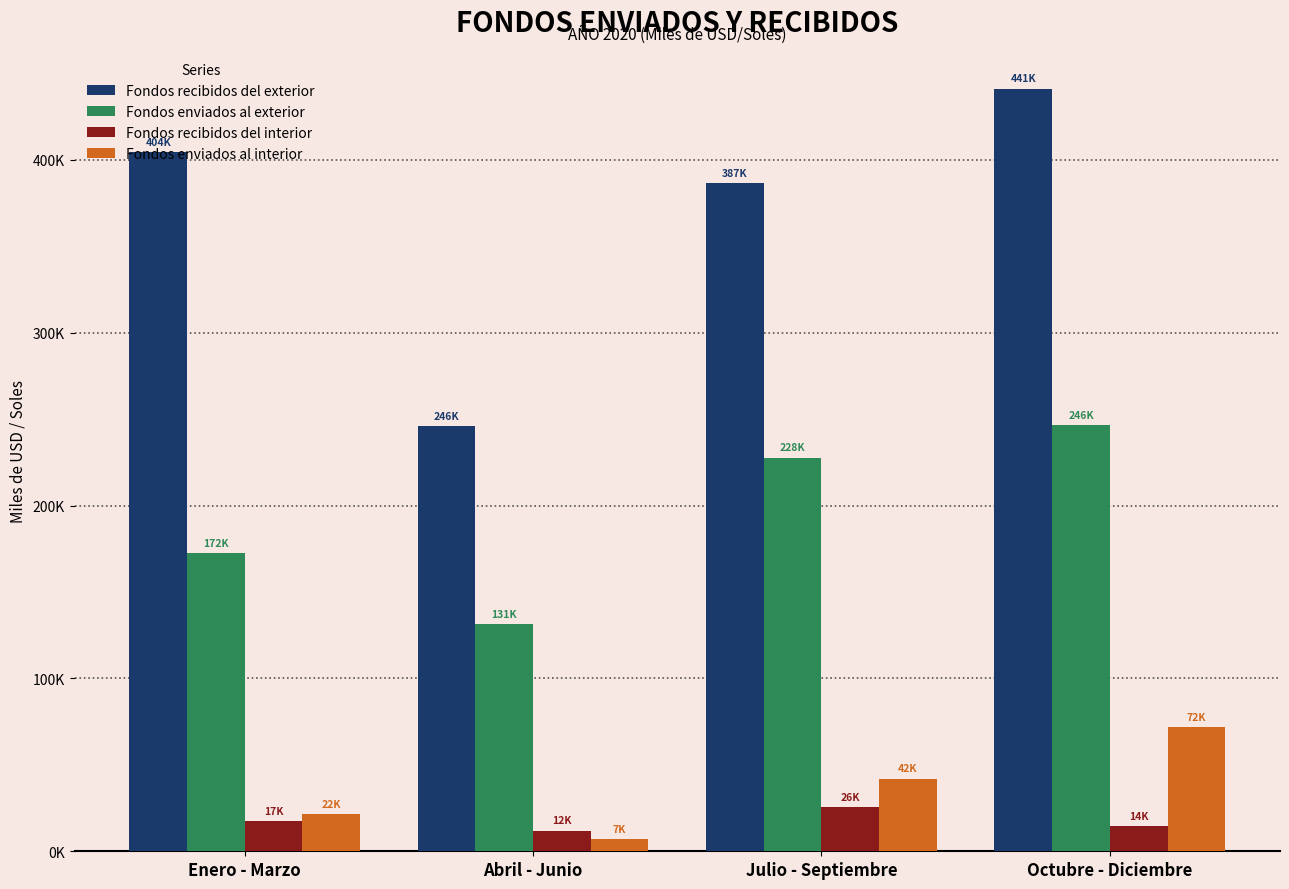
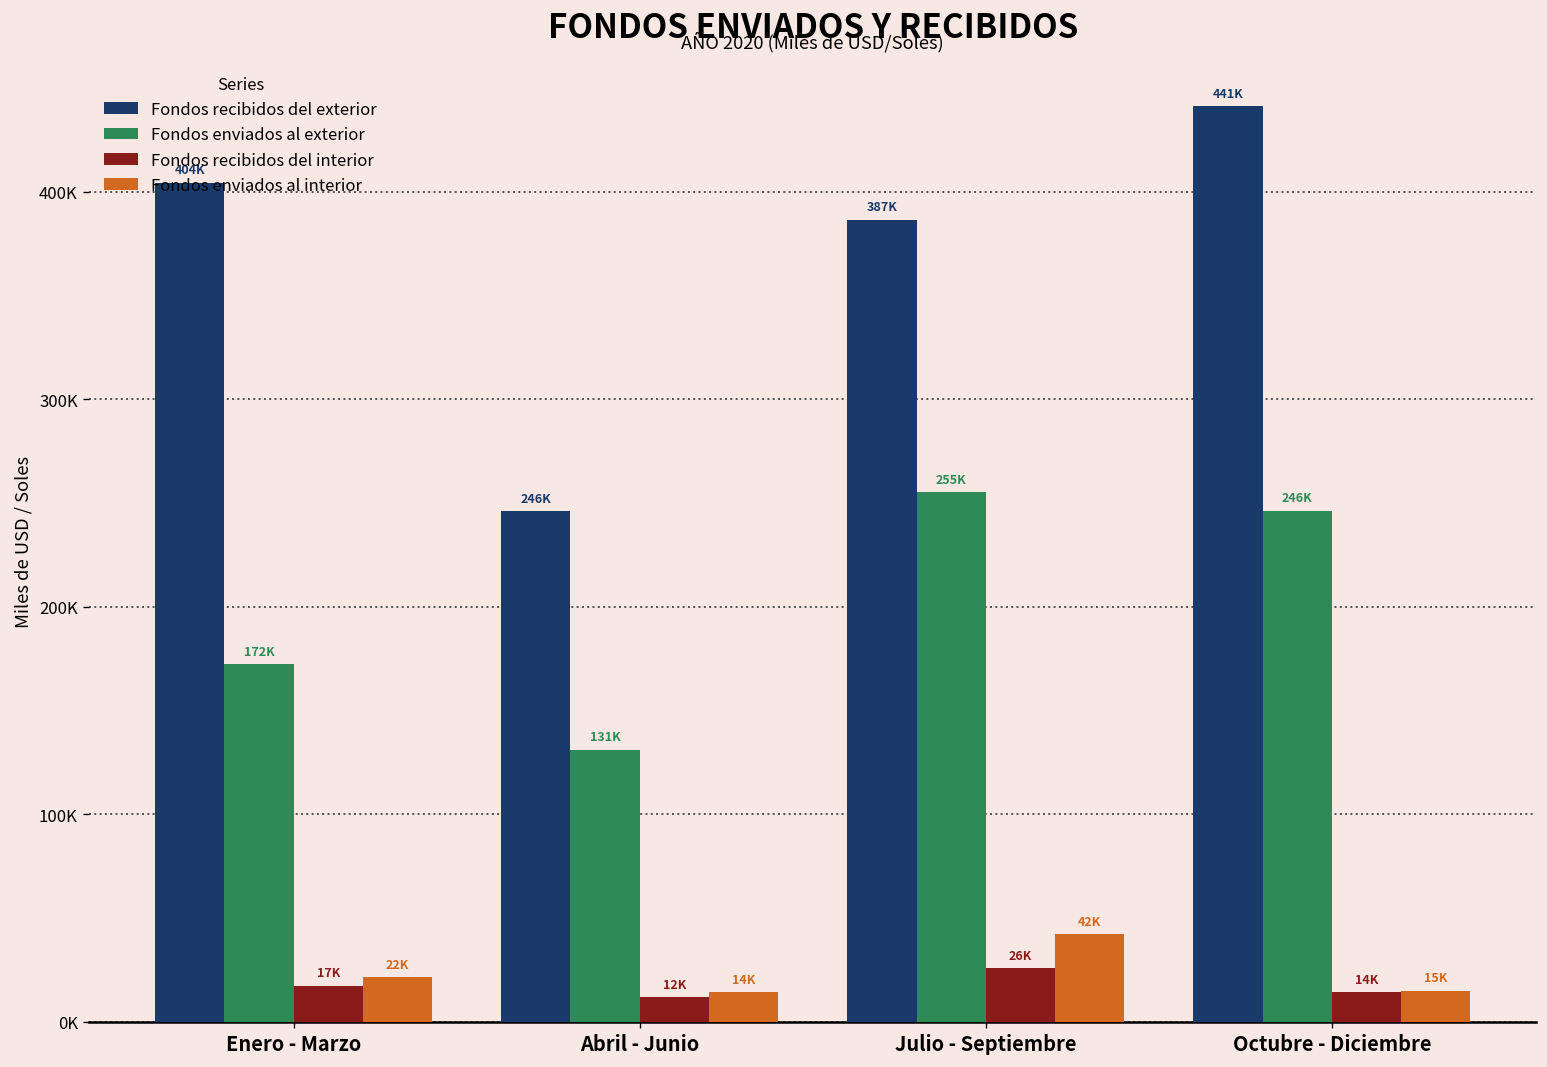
  {
    "Fondos recibidos del exterior": {
      "Enero - Marzo": "404K",
      "Abril - Junio": "246K",
      "Julio - Septiembre": "387K",
      "Octubre - Diciembre": "441K"
    },
    "Fondos enviados al exterior": {
      "Enero - Marzo": "172K",
      "Abril - Junio": "131K",
-     "Julio - Septiembre": "228K",
+     "Julio - Septiembre": "255K",
      "Octubre - Diciembre": "246K"
    },
    "Fondos recibidos del interior": {
      "Enero - Marzo": "17K",
      "Abril - Junio": "12K",
      "Julio - Septiembre": "26K",
      "Octubre - Diciembre": "14K"
    },
    "Fondos enviados al interior": {
      "Enero - Marzo": "22K",
-     "Abril - Junio": "7K",
+     "Abril - Junio": "14K",
      "Julio - Septiembre": "42K",
-     "Octubre - Diciembre": "72K"
+     "Octubre - Diciembre": "15K"
    }
  }
